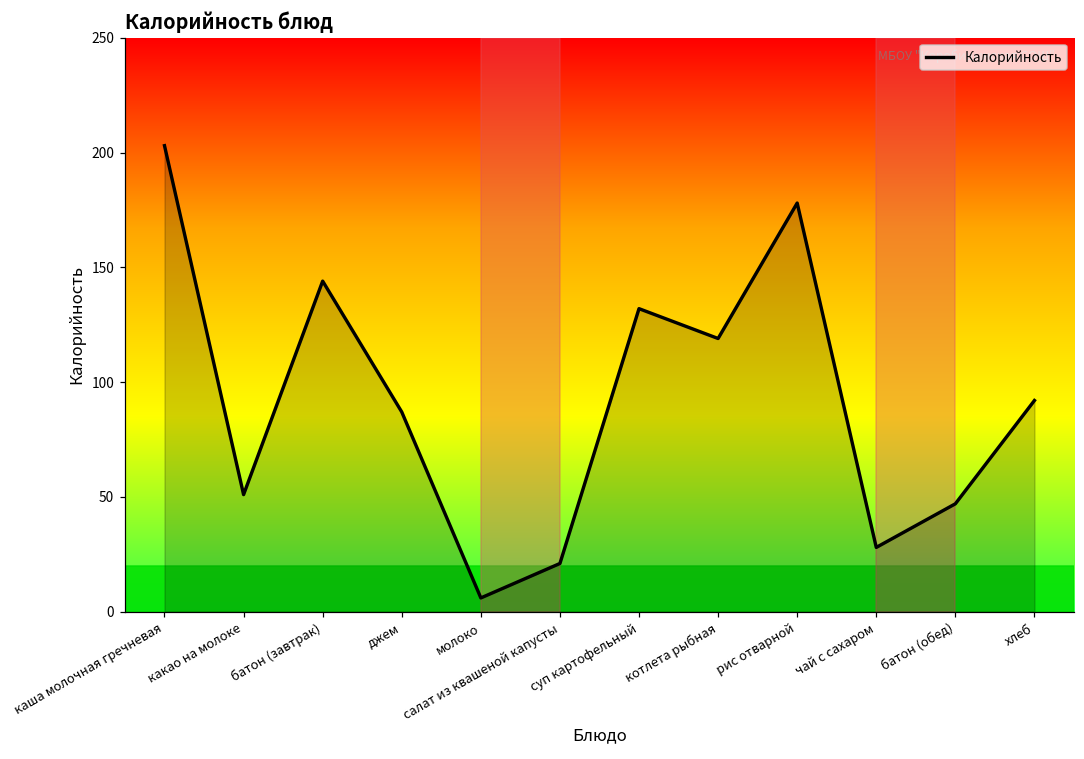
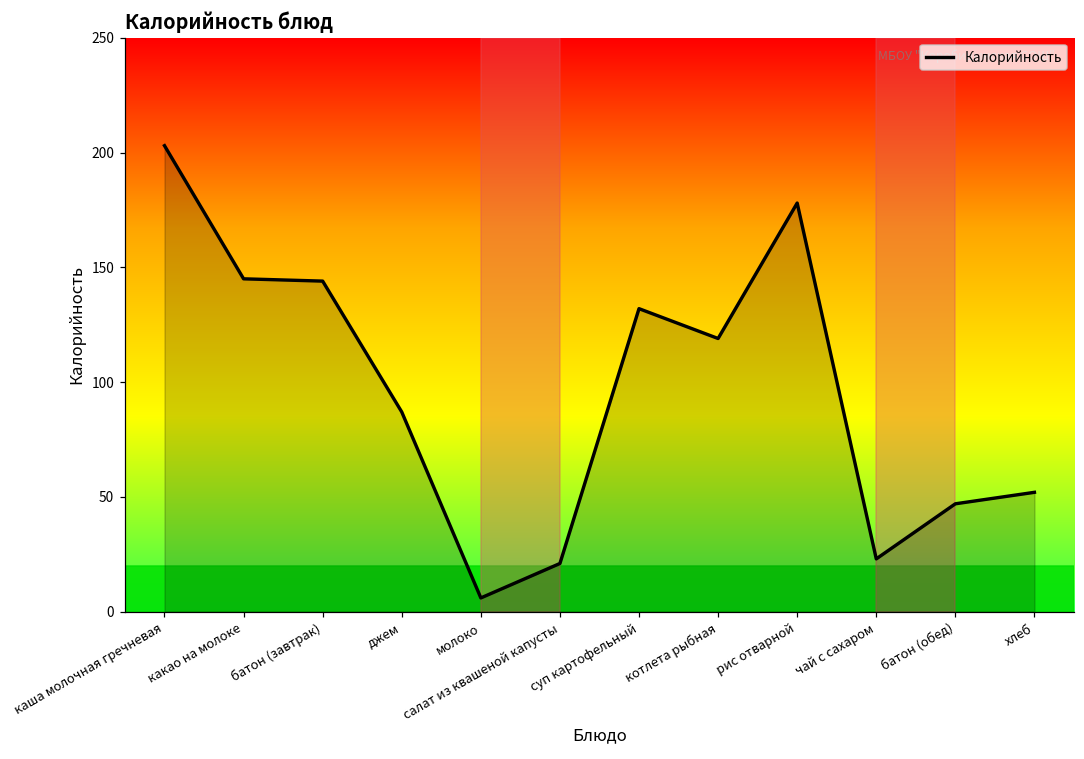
  {
    "каша молочная гречневая": 203,
-   "какао на молоке": 51,
+   "какао на молоке": 145,
    "батон (завтрак)": 144,
    "джем": 87,
    "салат из квашеной капусты": 21,
    "суп картофельный": 132,
    "котлета рыбная": 119,
    "рис отварной": 178,
-   "чай с сахаром": 28,
+   "чай с сахаром": 23,
    "батон (обед)": 47,
-   "хлеб": 92
+   "хлеб": 52
  }
